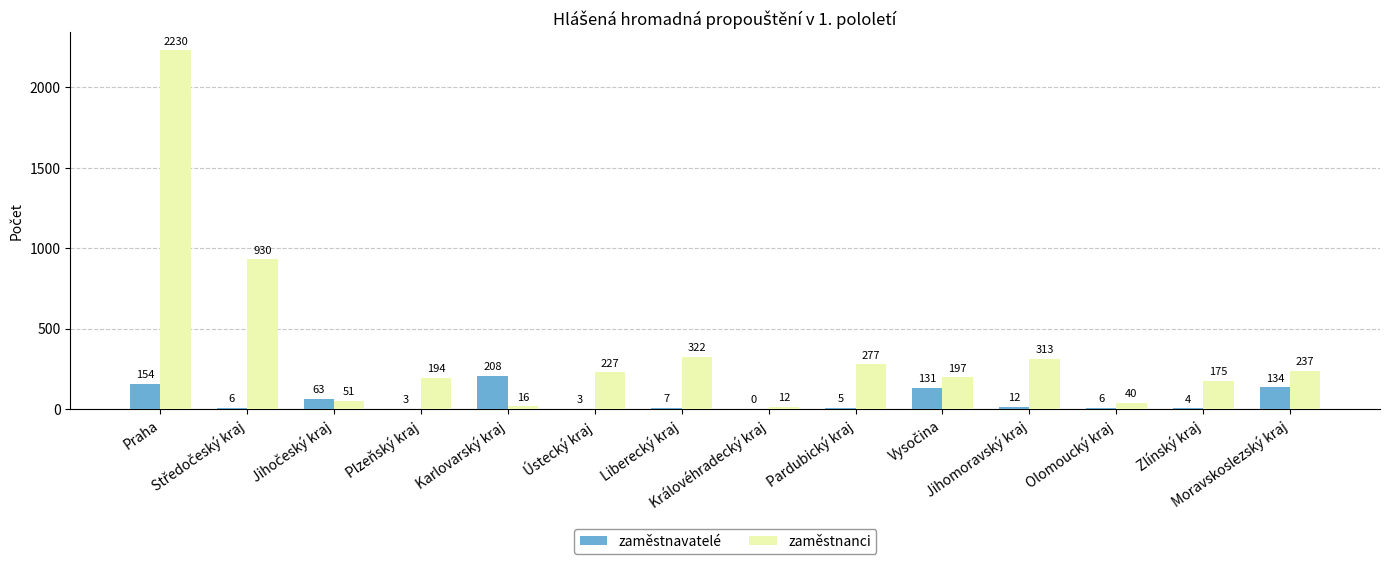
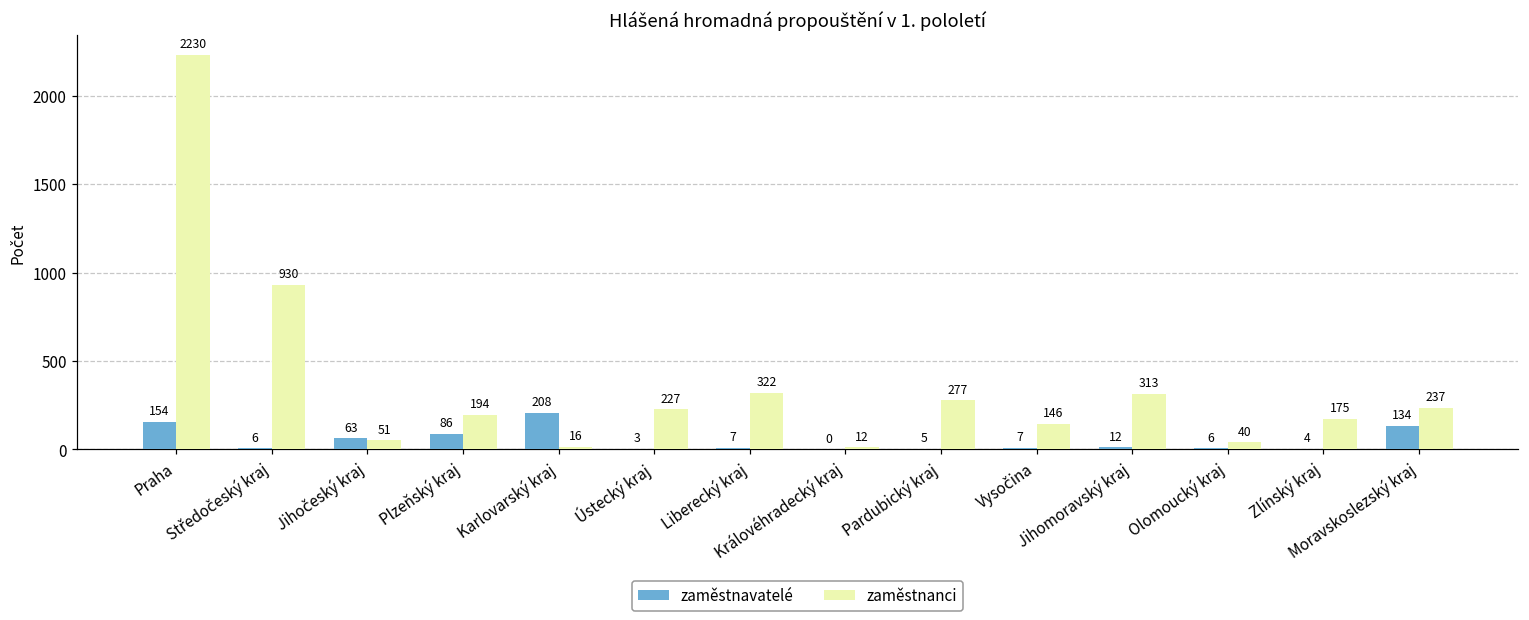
  {
    "zaměstnavatelé": {
      "Praha": 154,
      "Středočeský kraj": 6,
      "Jihočeský kraj": 63,
-     "Plzeňský kraj": 3,
+     "Plzeňský kraj": 86,
      "Karlovarský kraj": 208,
      "Ústecký kraj": 3,
      "Liberecký kraj": 7,
      "Královéhradecký kraj": 0,
      "Pardubický kraj": 5,
-     "Vysočina": 131,
+     "Vysočina": 7,
      "Jihomoravský kraj": 12,
      "Olomoucký kraj": 6,
      "Zlínský kraj": 4,
      "Moravskoslezský kraj": 134
    },
    "zaměstnanci": {
      "Praha": 2230,
      "Středočeský kraj": 930,
      "Jihočeský kraj": 51,
      "Plzeňský kraj": 194,
      "Karlovarský kraj": 16,
      "Ústecký kraj": 227,
      "Liberecký kraj": 322,
      "Královéhradecký kraj": 12,
      "Pardubický kraj": 277,
-     "Vysočina": 197,
+     "Vysočina": 146,
      "Jihomoravský kraj": 313,
      "Olomoucký kraj": 40,
      "Zlínský kraj": 175,
      "Moravskoslezský kraj": 237
    }
  }
